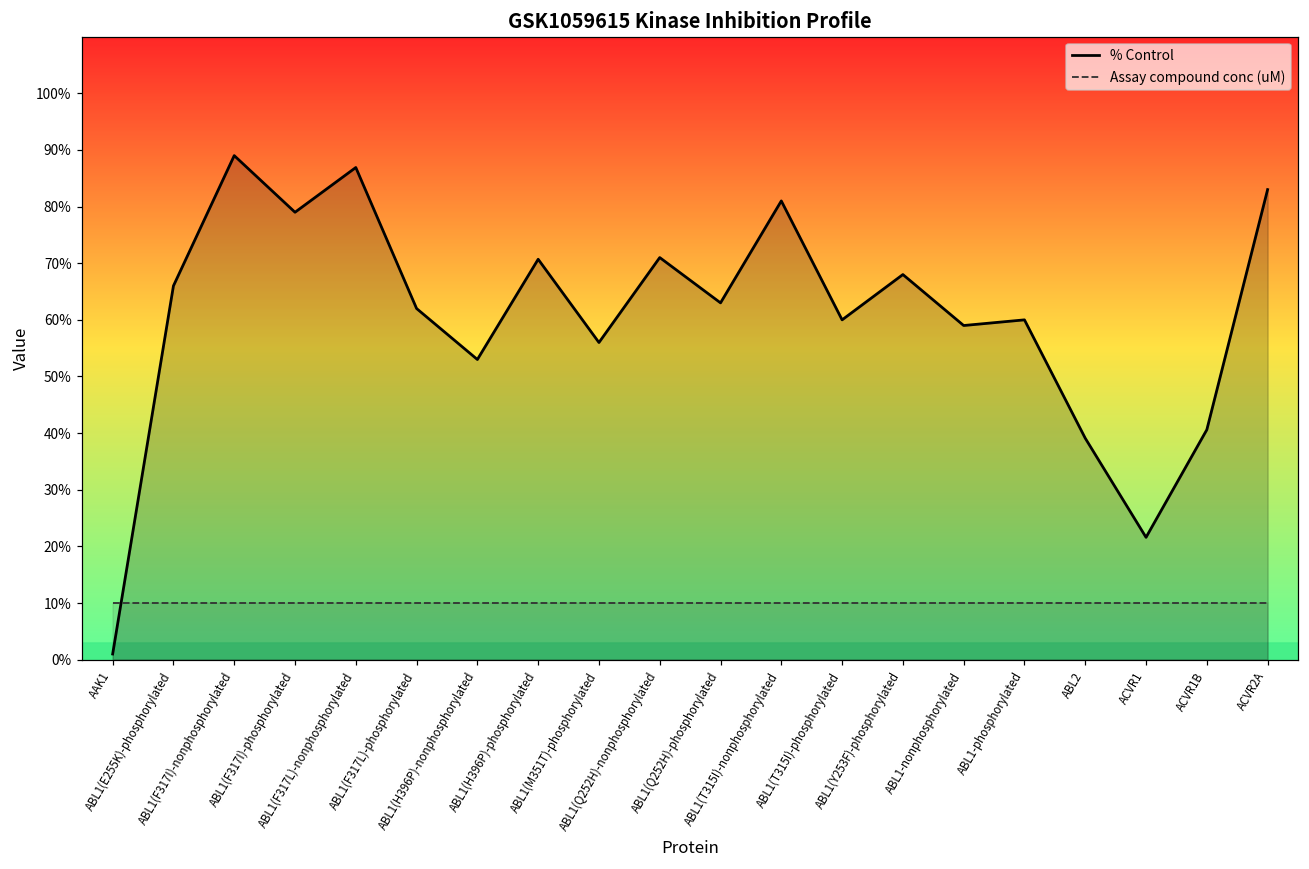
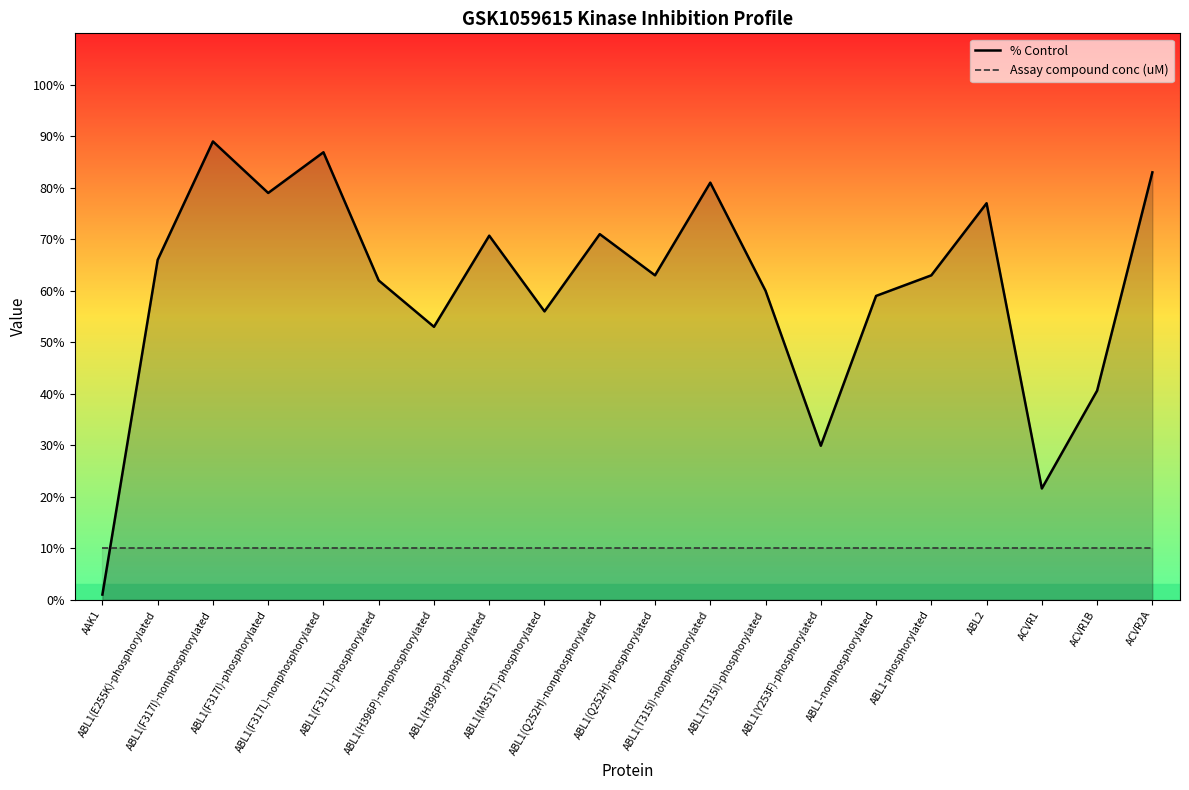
  {
    "% Control": {
      "ABL1(E255K)-phosphorylated": "66%",
      "ABL1(F317I)-nonphosphorylated": "89%",
      "ABL1(F317I)-phosphorylated": "79%",
      "ABL1(F317L)-nonphosphorylated": "87%",
      "ABL1(F317L)-phosphorylated": "62%",
      "ABL1(H396P)-nonphosphorylated": "53%",
      "ABL1(H396P)-phosphorylated": "71%",
      "ABL1(M351T)-phosphorylated": "56%",
      "ABL1(Q252H)-nonphosphorylated": "71%",
      "ABL1(Q252H)-phosphorylated": "63%",
      "ABL1(T315I)-nonphosphorylated": "81%",
      "ABL1(T315I)-phosphorylated": "60%",
-     "ABL1(Y253F)-phosphorylated": "68%",
+     "ABL1(Y253F)-phosphorylated": "30%",
      "ABL1-nonphosphorylated": "59%",
-     "ABL1-phosphorylated": "60%",
-     "ABL2": "39%",
+     "ABL1-phosphorylated": "63%",
+     "ABL2": "77%",
      "ACVR1": "22%",
      "ACVR1B": "41%",
      "ACVR2A": "83%"
    },
    "Assay compound conc (uM)": {
      "AAK1": "10%",
      "ABL1(E255K)-phosphorylated": "10%",
      "ABL1(F317I)-nonphosphorylated": "10%",
      "ABL1(F317I)-phosphorylated": "10%",
      "ABL1(F317L)-nonphosphorylated": "10%",
      "ABL1(F317L)-phosphorylated": "10%",
      "ABL1(H396P)-nonphosphorylated": "10%",
      "ABL1(H396P)-phosphorylated": "10%",
      "ABL1(M351T)-phosphorylated": "10%",
      "ABL1(Q252H)-nonphosphorylated": "10%",
      "ABL1(Q252H)-phosphorylated": "10%",
      "ABL1(T315I)-nonphosphorylated": "10%",
      "ABL1(T315I)-phosphorylated": "10%",
      "ABL1(Y253F)-phosphorylated": "10%",
      "ABL1-nonphosphorylated": "10%",
      "ABL1-phosphorylated": "10%",
      "ABL2": "10%",
      "ACVR1": "10%",
      "ACVR1B": "10%",
      "ACVR2A": "10%"
    }
  }
